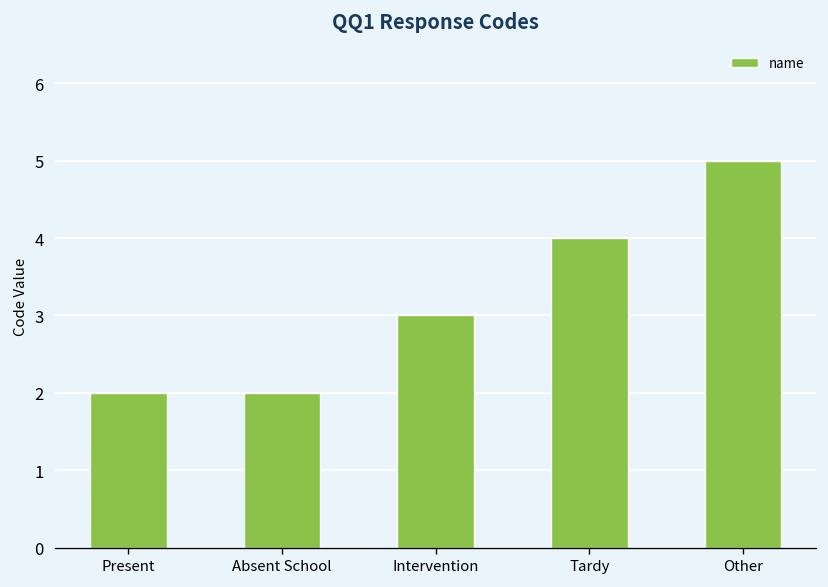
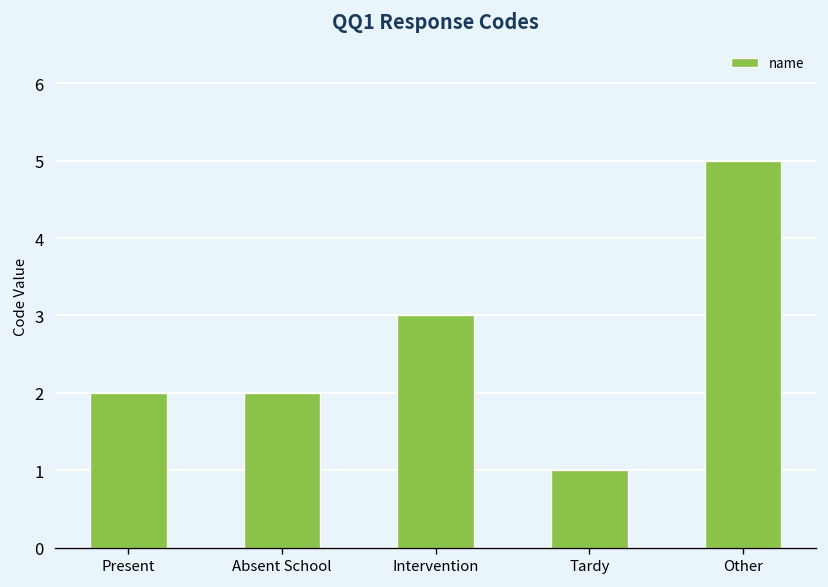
  {
    "Present": 2,
    "Absent School": 2,
    "Intervention": 3,
-   "Tardy": 4,
+   "Tardy": 1,
    "Other": 5
  }
